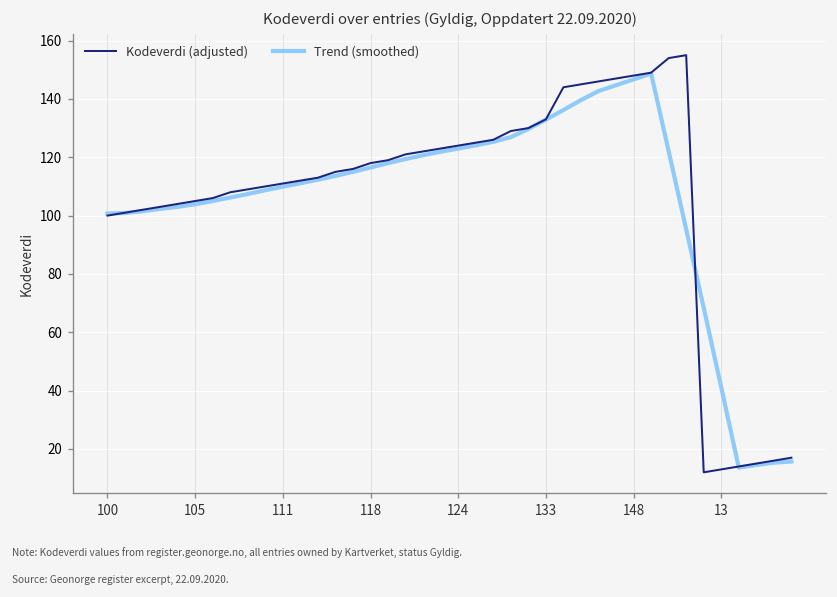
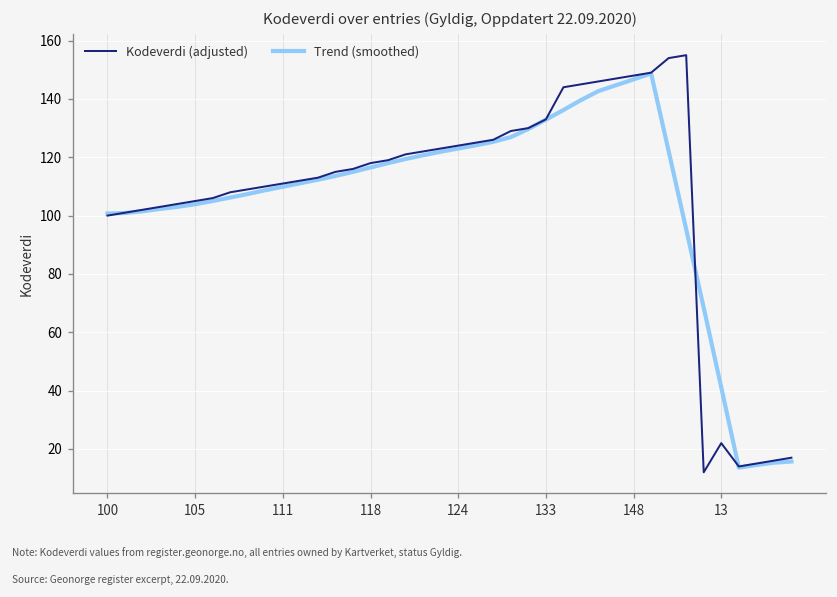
  {
    "Kodeverdi (adjusted)": {
      "105": 105,
      "111": 111,
      "118": 118,
      "148": 148,
-     "13": 13
+     "13": 22
    },
    "Trend (smoothed)": {
      "105": 104,
      "111": 110,
      "118": 117,
      "148": 147,
      "13": 41
    }
  }
